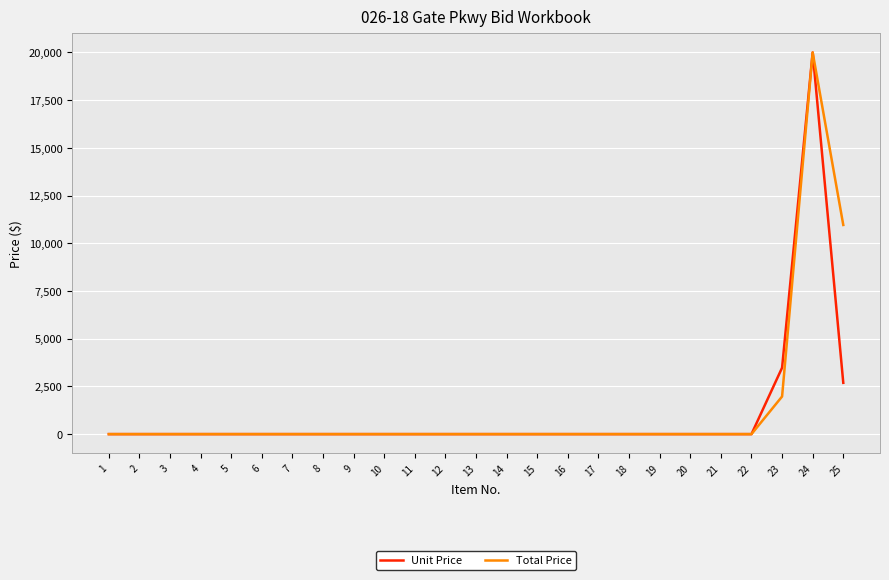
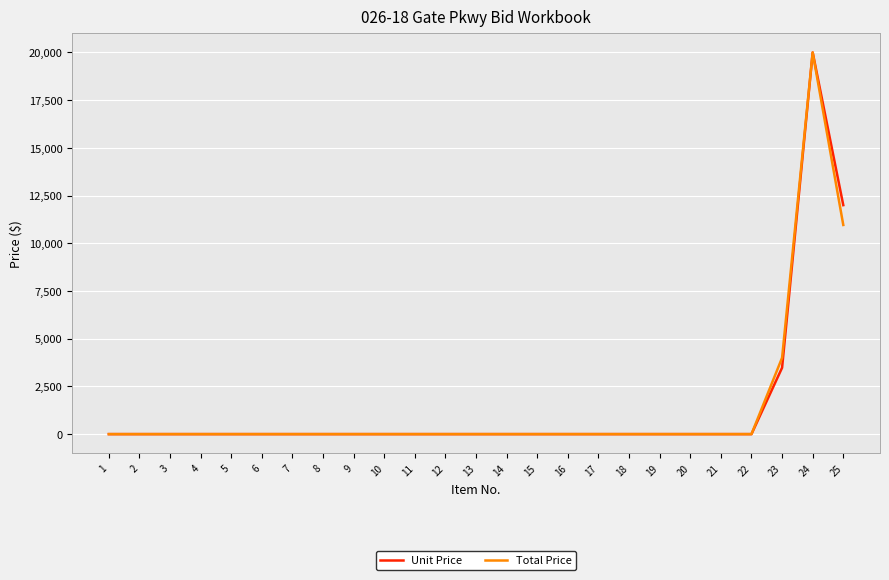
  {
    "Unit Price": {
      "23": "3,500",
-     "25": "2,700"
+     "25": "12,000"
    },
    "Total Price": {
-     "23": "2,000",
+     "23": "4,000",
      "25": "11,000"
    }
  }
